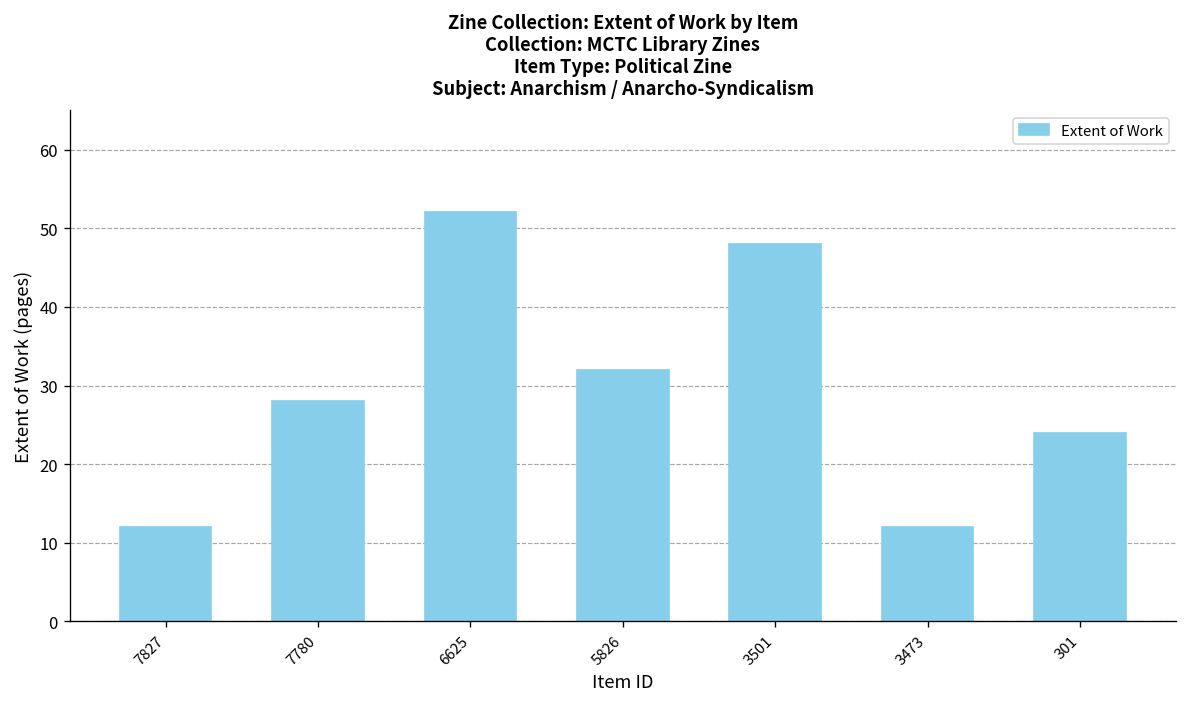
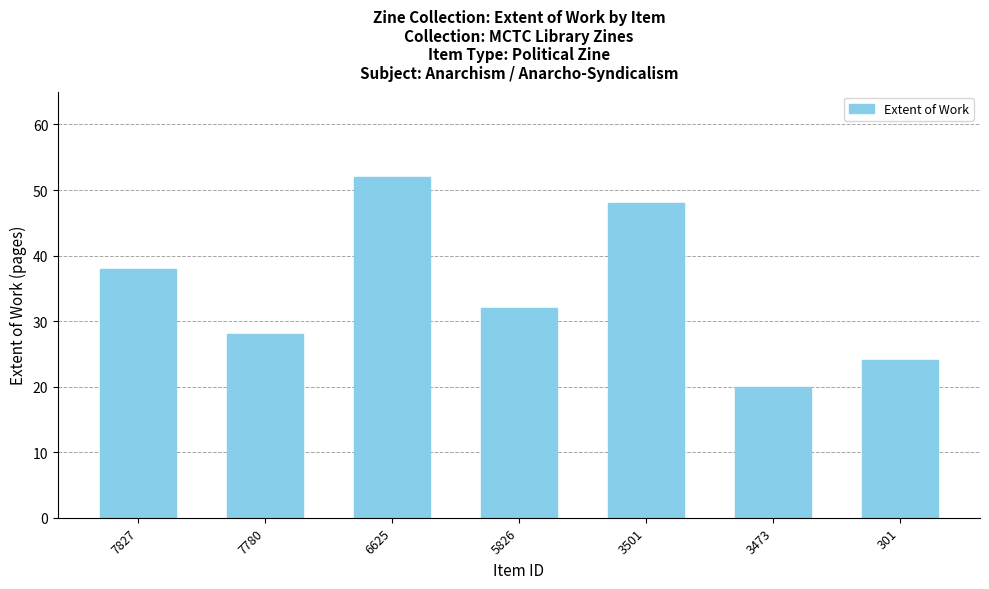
  {
-   "7827": 12,
+   "7827": 38,
    "7780": 28,
    "6625": 52,
    "5826": 32,
    "3501": 48,
-   "3473": 12,
+   "3473": 20,
    "301": 24
  }
